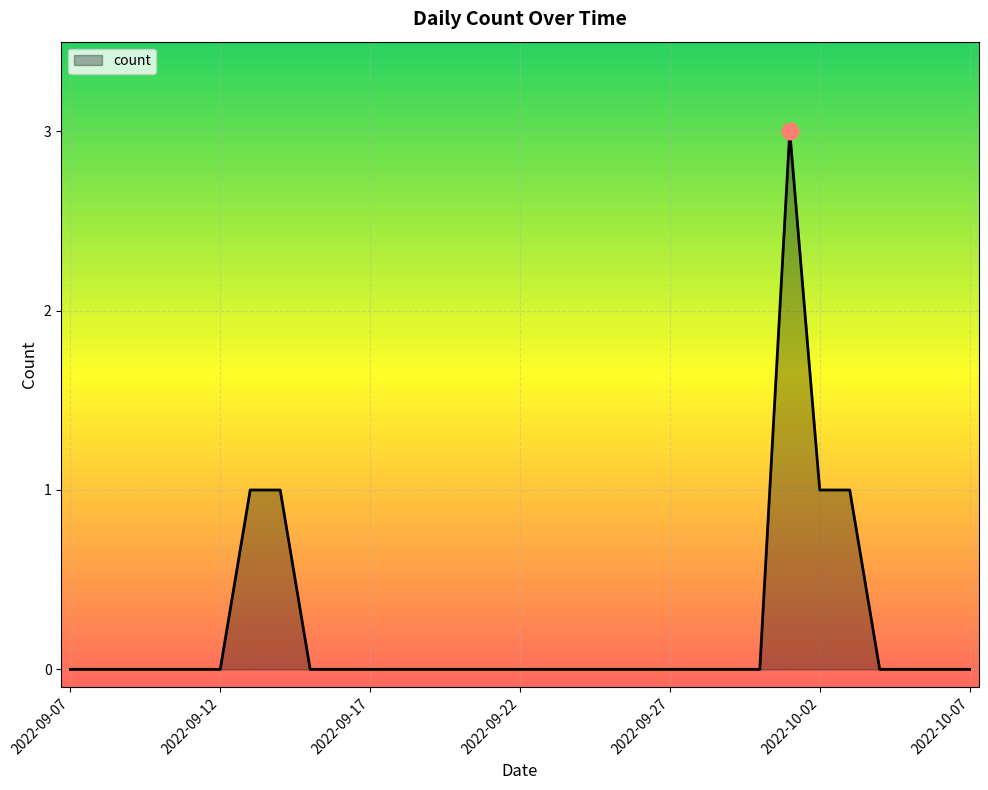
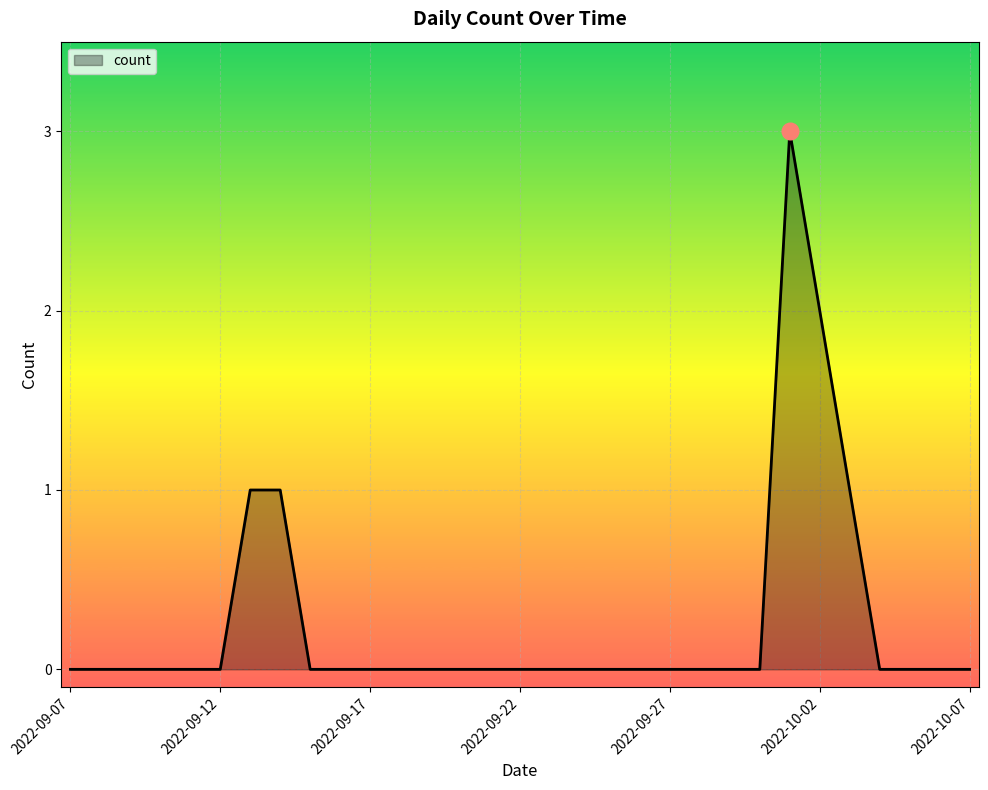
  {
    "count": {
      "2022-09-07": 0,
      "2022-09-12": 0,
      "2022-09-17": 0,
      "2022-09-22": 0,
      "2022-09-27": 0,
-     "2022-10-02": 1,
+     "2022-10-02": 2,
      "2022-10-07": 0
    }
  }
